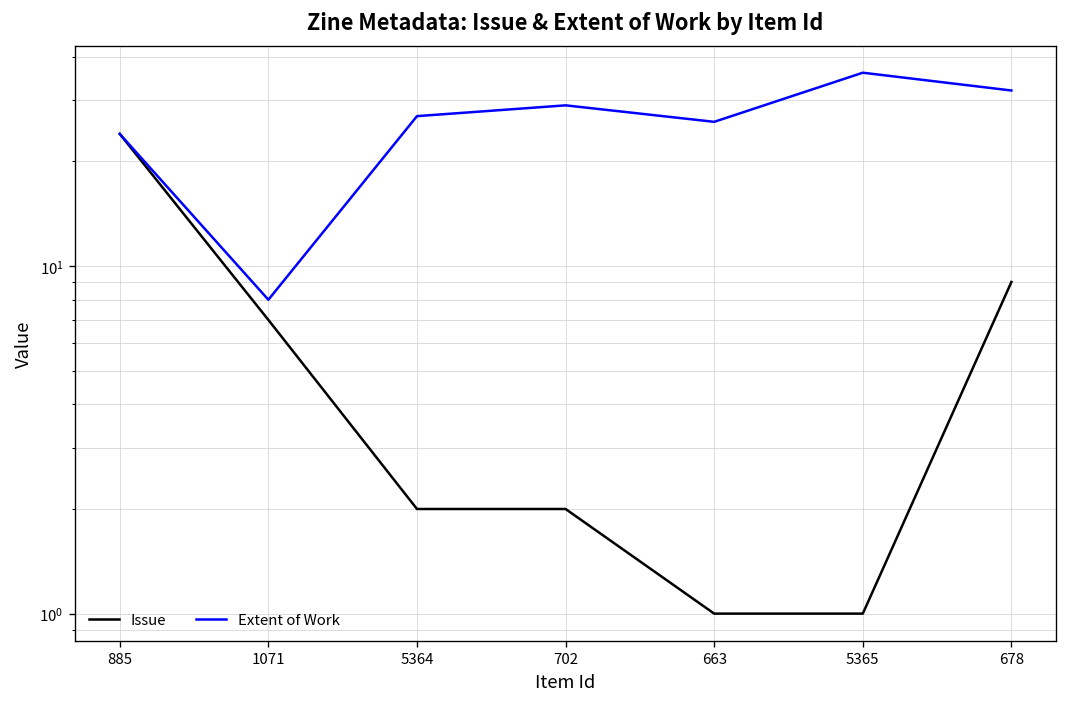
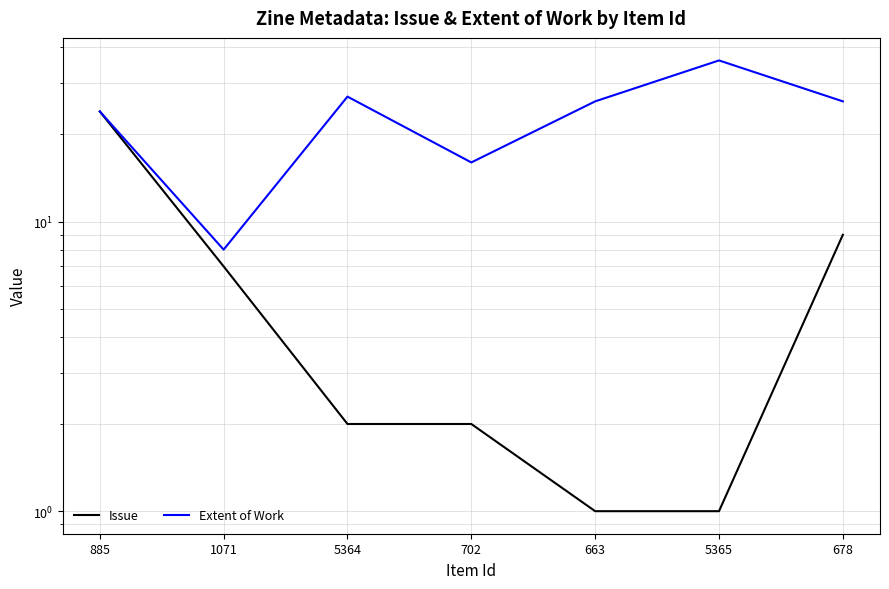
  {
    "Issue": {
      "1071": 7,
      "5364": 2,
      "702": 2,
      "663": 1,
      "5365": 1,
      "678": 9
    },
    "Extent of Work": {
      "1071": 8,
      "5364": 27,
-     "702": 29,
+     "702": 16,
      "663": 26,
      "5365": 36,
-     "678": 32
+     "678": 26
    }
  }
